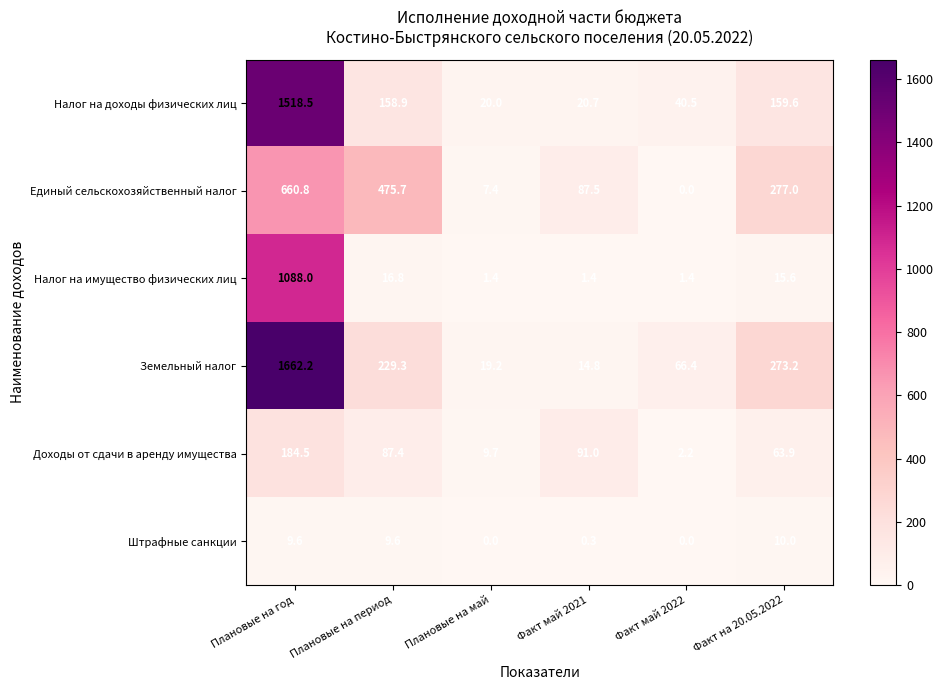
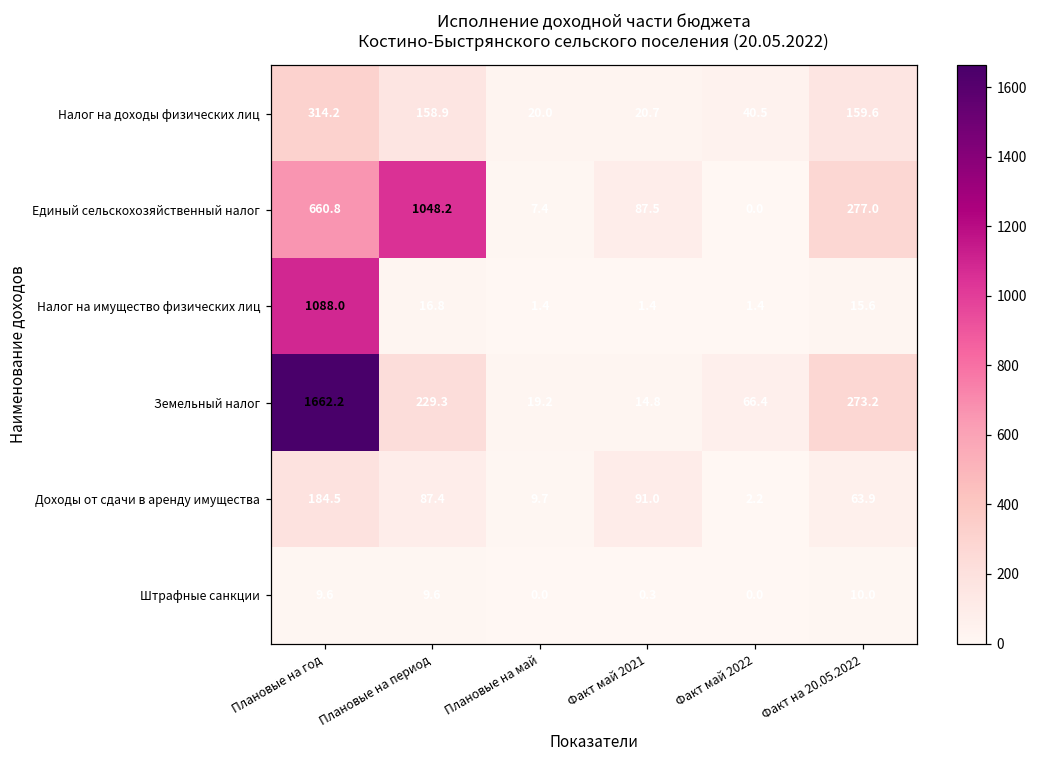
  {
    "Налог на доходы физических лиц": {
-     "Плановые на год": 1518.5
+     "Плановые на год": 314.2
    },
    "Единый сельскохозяйственный налог": {
      "Плановые на год": 660.8,
-     "Плановые на период": 475.7
+     "Плановые на период": 1048.2
    },
    "Налог на имущество физических лиц": {
      "Плановые на год": 1088.0
    },
    "Земельный налог": {
      "Плановые на год": 1662.2
    }
  }
